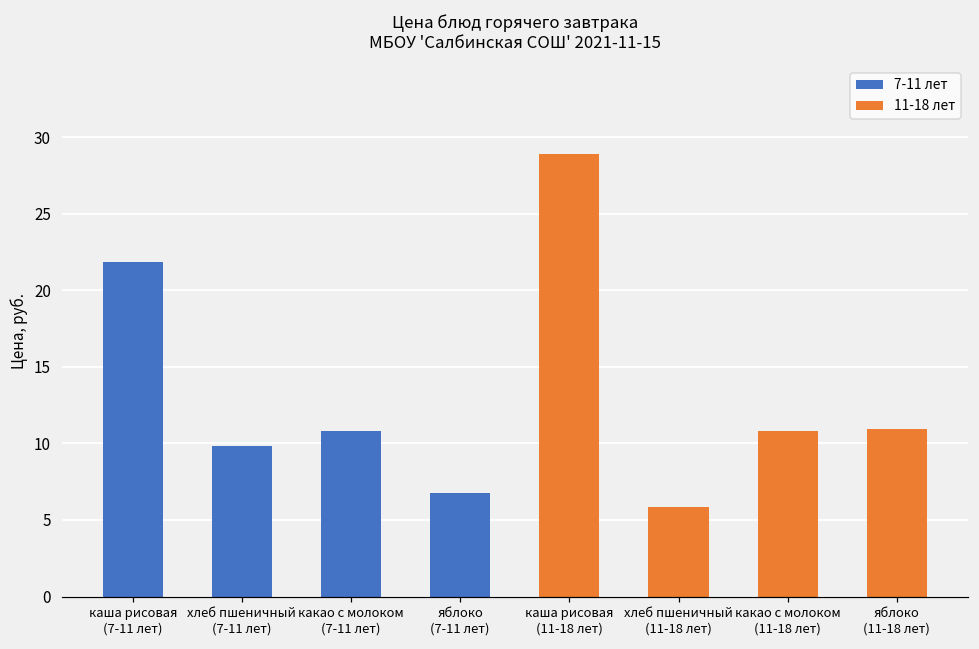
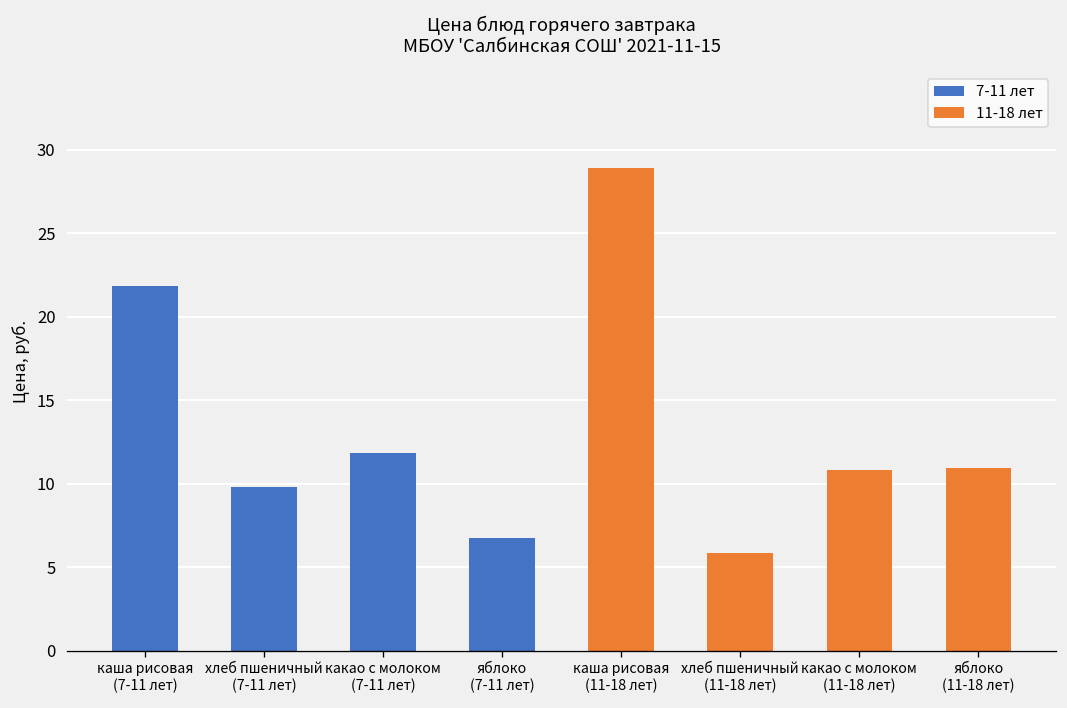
  {
    "7-11 лет": {
      "каша рисовая (7-11 лет)": 21.9,
      "хлеб пшеничный (7-11 лет)": 9.8,
-     "какао с молоком (7-11 лет)": 10.8,
+     "какао с молоком (7-11 лет)": 11.9,
      "яблоко (7-11 лет)": 6.8
    },
    "11-18 лет": {
      "каша рисовая (11-18 лет)": 28.9,
      "хлеб пшеничный (11-18 лет)": 5.8,
      "какао с молоком (11-18 лет)": 10.8,
      "яблоко (11-18 лет)": 10.9
    }
  }
